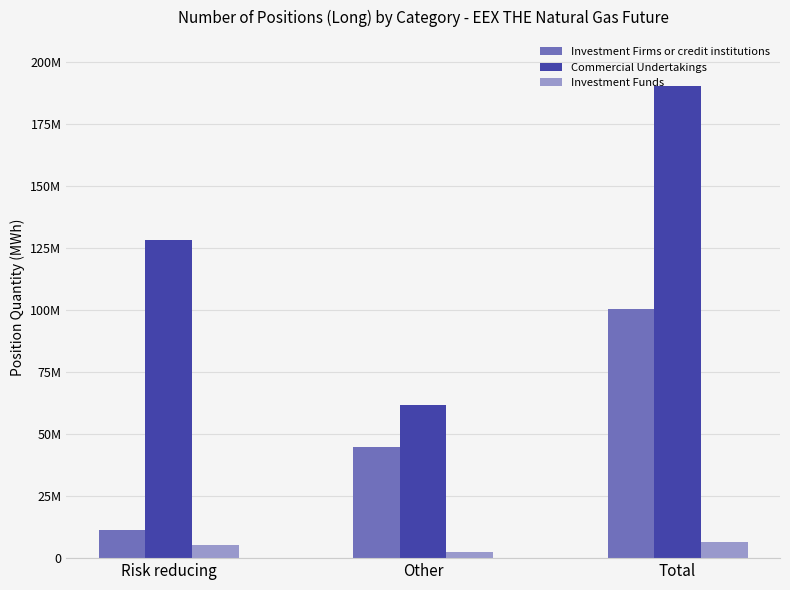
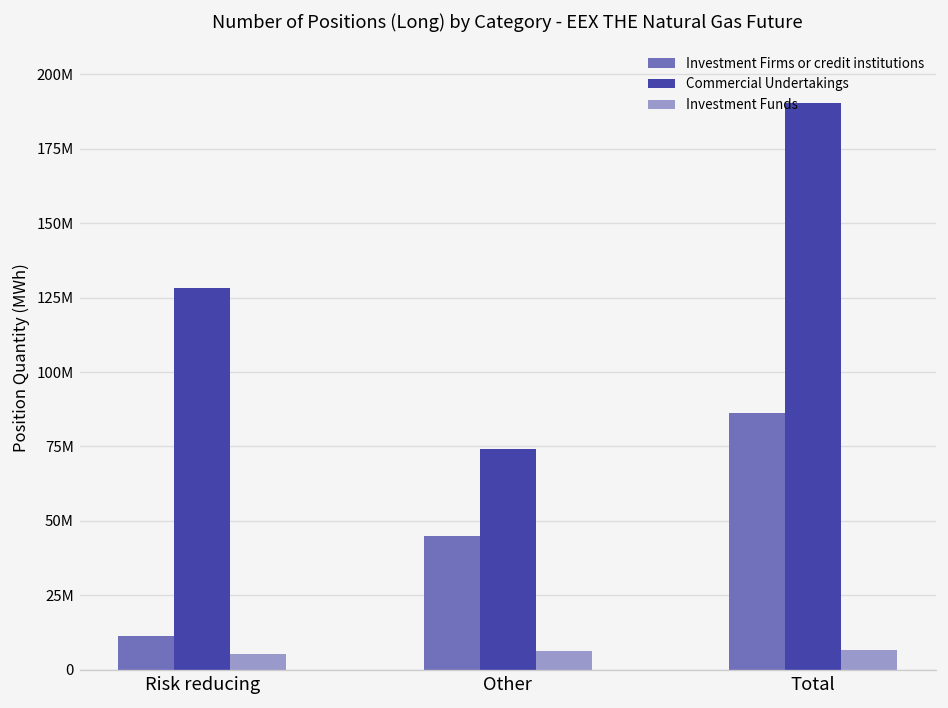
  {
    "Investment Firms or credit institutions": {
      "Risk reducing": 11000000,
      "Other": 45000000,
-     "Total": 100000000
+     "Total": 86000000
    },
    "Commercial Undertakings": {
      "Risk reducing": 128000000,
-     "Other": 62000000,
+     "Other": 74000000,
      "Total": 190000000
    },
    "Investment Funds": {
      "Risk reducing": 5000000,
-     "Other": 3000000,
+     "Other": 6000000,
      "Total": 7000000
    }
  }
